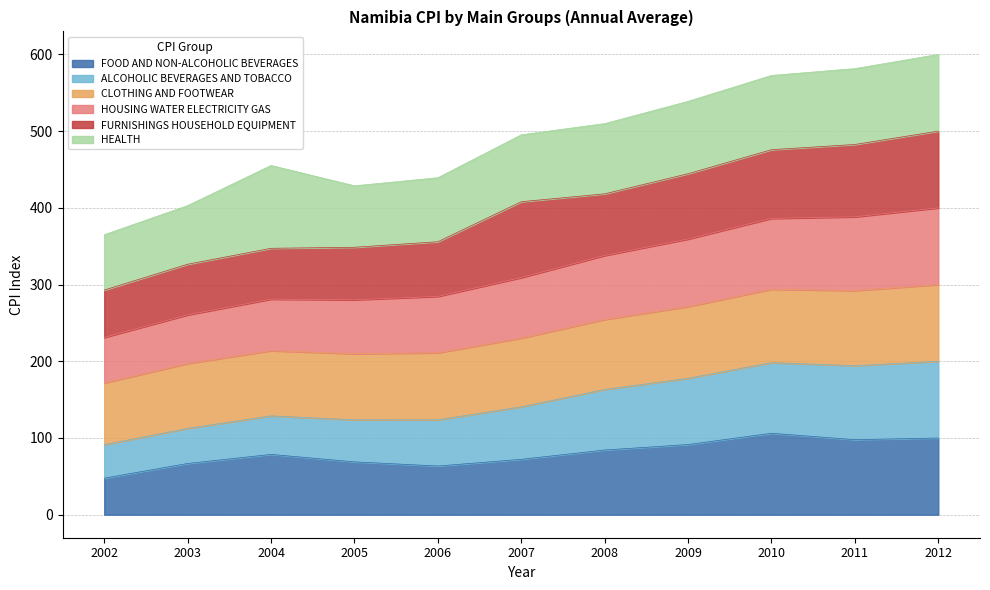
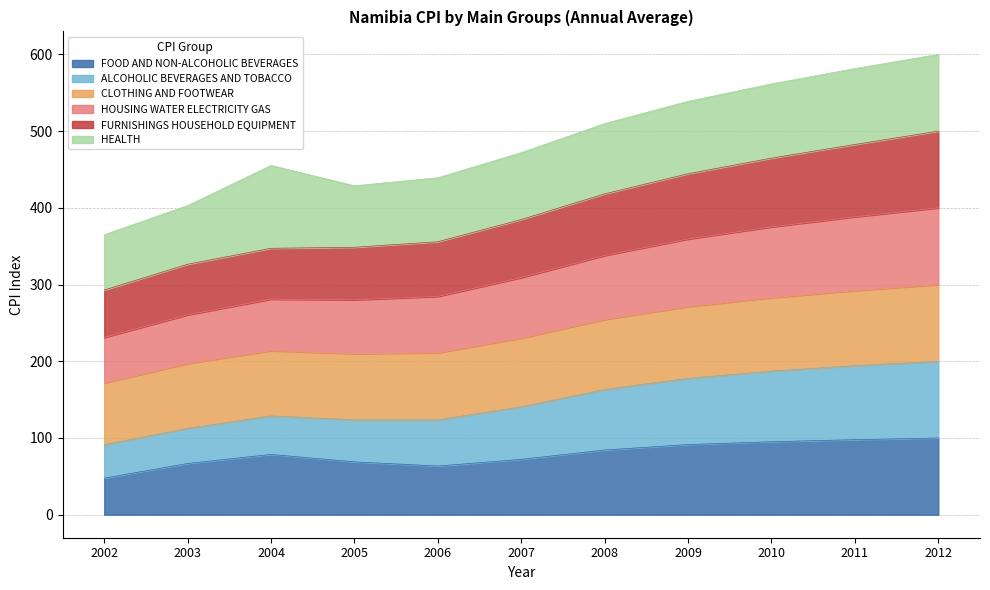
  {
    "FOOD AND NON-ALCOHOLIC BEVERAGES": {
      "2002": 50,
      "2003": 70,
      "2004": 80,
      "2005": 70,
      "2006": 60,
      "2007": 70,
      "2008": 80,
      "2009": 90,
-     "2010": 110,
+     "2010": 100,
      "2011": 100,
      "2012": 100
    },
    "ALCOHOLIC BEVERAGES AND TOBACCO": {
      "2002": 40,
      "2003": 50,
      "2004": 50,
      "2005": 50,
      "2006": 60,
      "2007": 70,
      "2008": 80,
      "2009": 90,
      "2010": 90,
      "2011": 100,
      "2012": 100
    },
    "FURNISHINGS HOUSEHOLD EQUIPMENT": {
      "2002": 60,
      "2003": 70,
      "2004": 70,
      "2005": 70,
      "2006": 70,
-     "2007": 100,
+     "2007": 80,
      "2008": 80,
      "2009": 90,
      "2010": 90,
      "2011": 90,
      "2012": 100
    },
    "HEALTH": {
      "2002": 70,
      "2003": 80,
      "2004": 110,
      "2005": 80,
      "2006": 80,
      "2007": 90,
      "2008": 90,
      "2009": 90,
      "2010": 100,
      "2011": 100,
      "2012": 100
    }
  }
